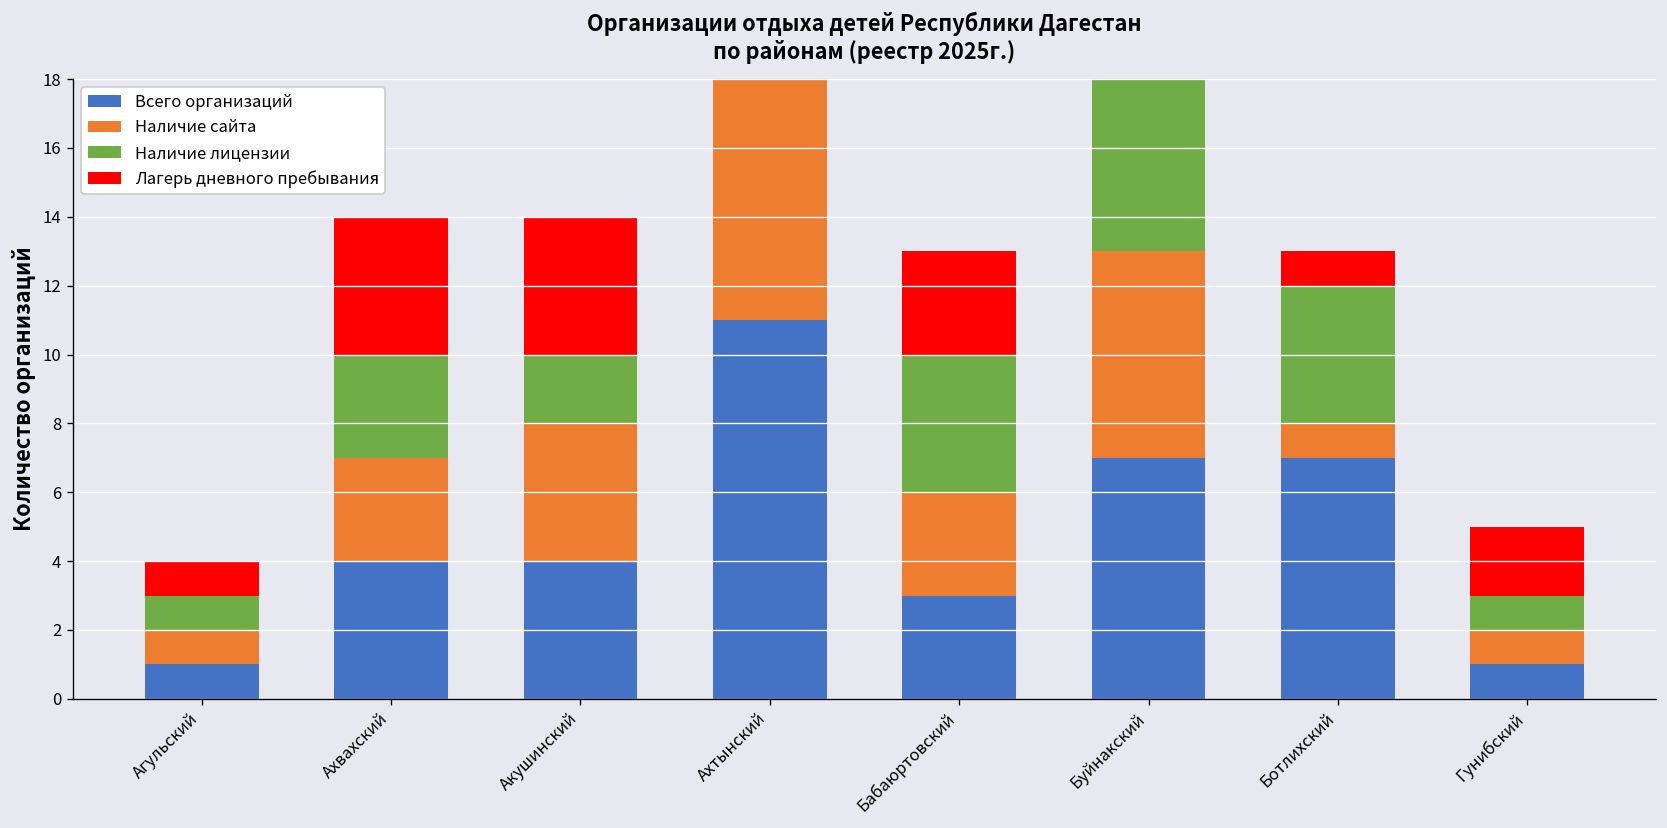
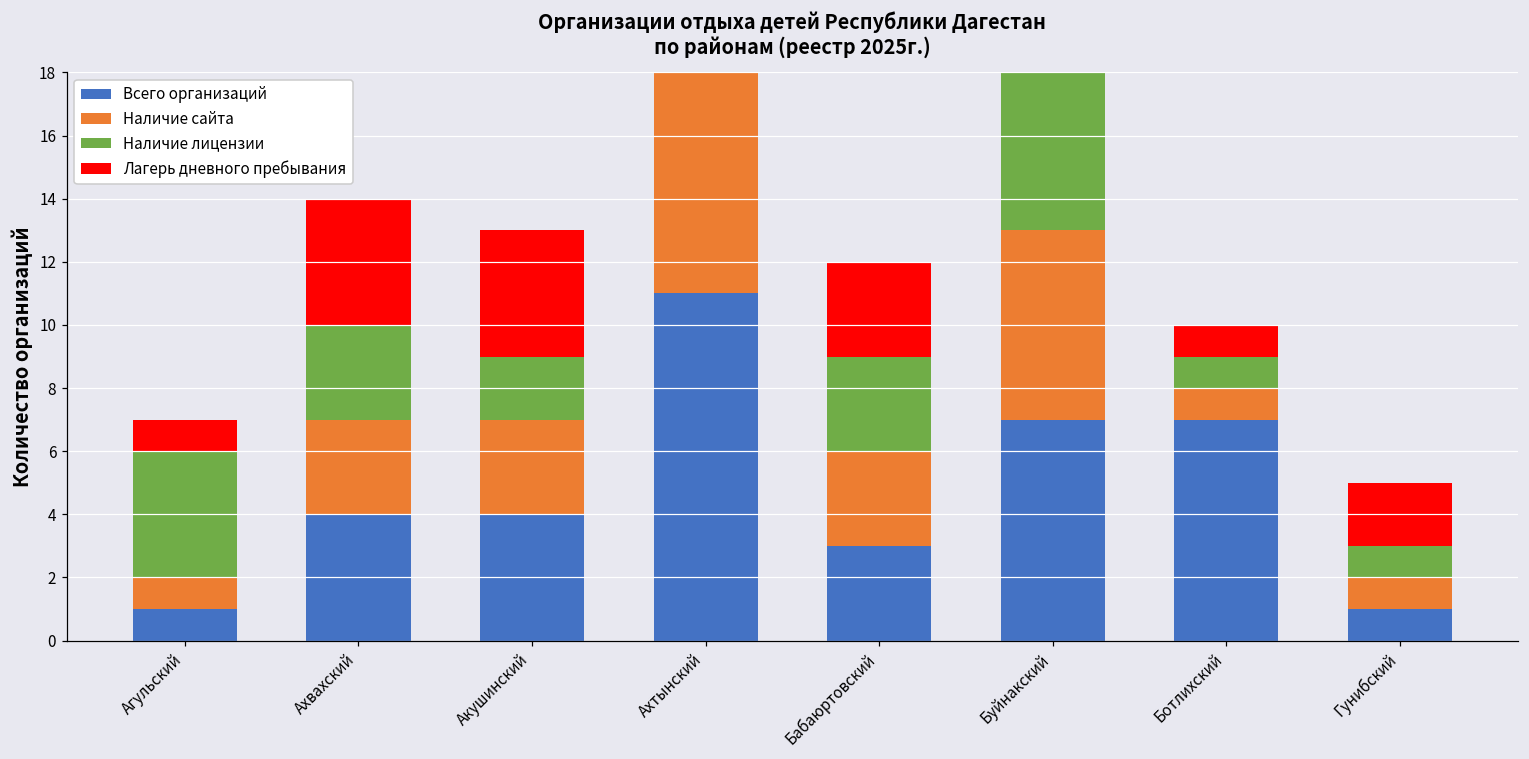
  {
    "Всего организаций": {
      "Агульский": 1,
      "Ахвахский": 4,
      "Акушинский": 4,
      "Ахтынский": 11,
      "Бабаюртовский": 3,
      "Буйнакский": 7,
      "Ботлихский": 7,
      "Гунибский": 1
    },
    "Наличие сайта": {
      "Агульский": 1,
      "Ахвахский": 3,
-     "Акушинский": 4,
+     "Акушинский": 3,
      "Бабаюртовский": 3,
      "Буйнакский": 6,
      "Ботлихский": 1,
      "Гунибский": 1
    },
    "Наличие лицензии": {
-     "Агульский": 1,
+     "Агульский": 4,
      "Ахвахский": 3,
      "Акушинский": 2,
-     "Бабаюртовский": 4,
-     "Ботлихский": 4,
+     "Бабаюртовский": 3,
+     "Ботлихский": 1,
      "Гунибский": 1
    },
    "Лагерь дневного пребывания": {
      "Агульский": 1,
      "Ахвахский": 4,
      "Акушинский": 4,
      "Бабаюртовский": 3,
      "Ботлихский": 1,
      "Гунибский": 2
    }
  }
